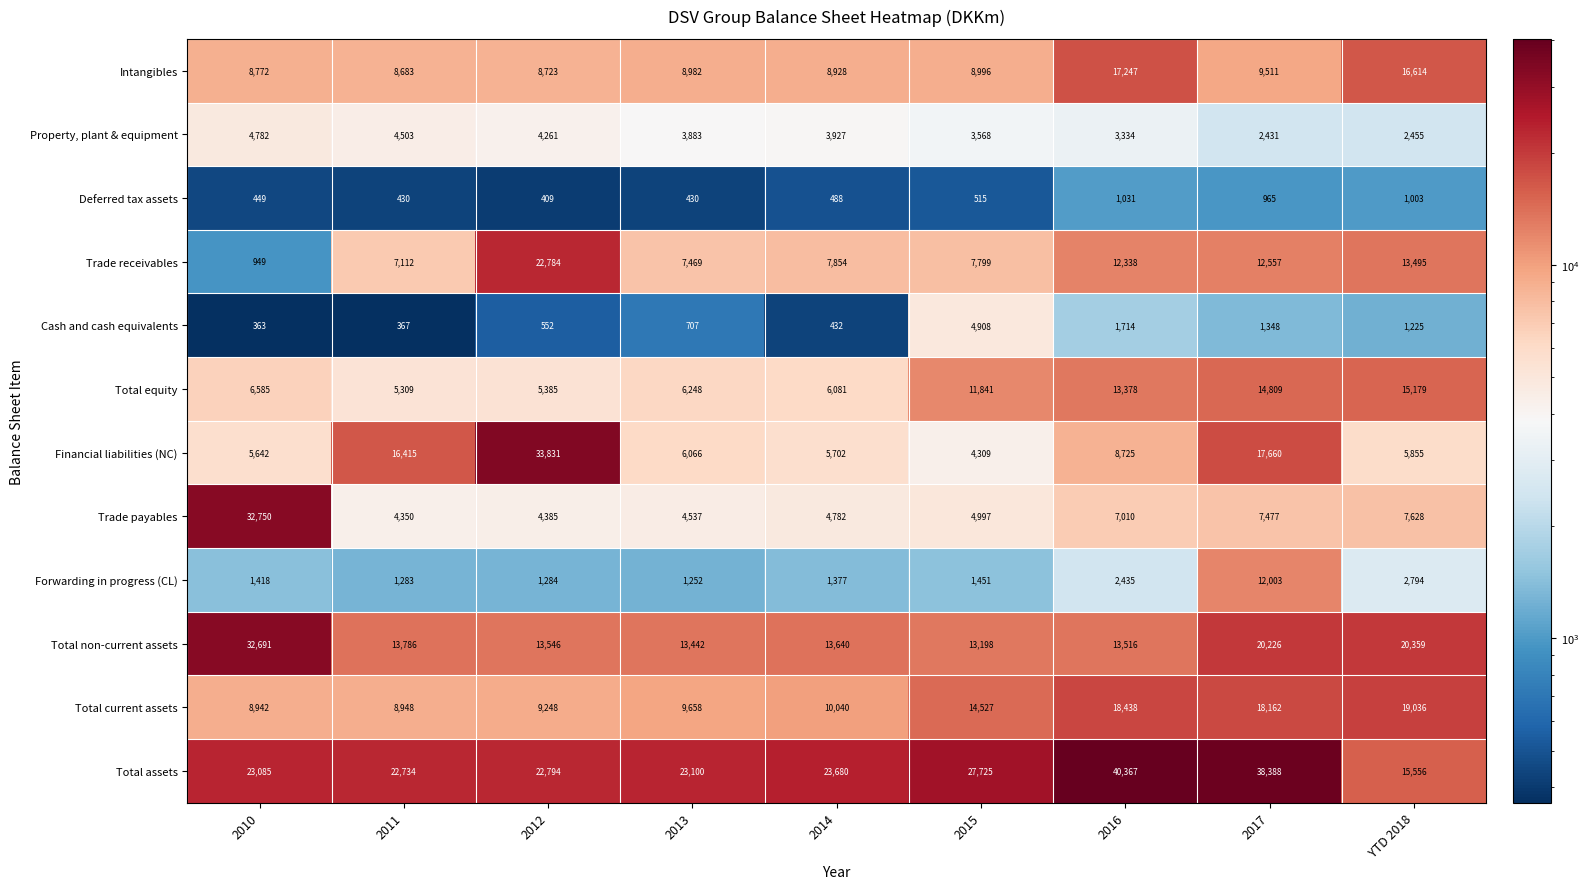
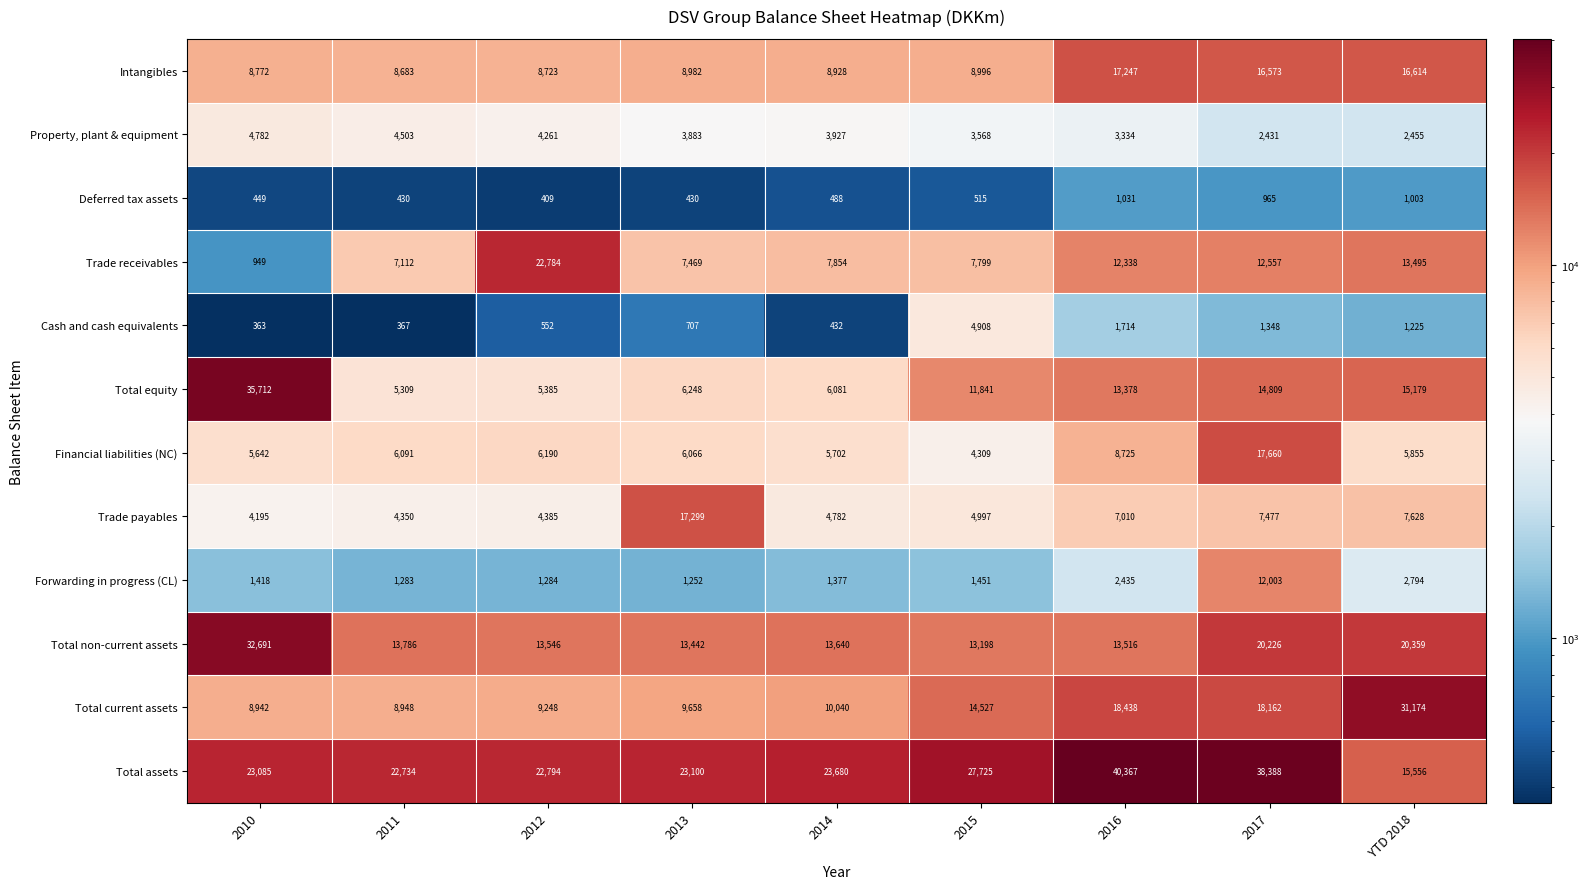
  {
    "Intangibles": {
      "2010": "8,772",
      "2011": "8,683",
      "2012": "8,723",
      "2013": "8,982",
      "2014": "8,928",
      "2015": "8,996",
      "2016": "17,247",
-     "2017": "9,511",
+     "2017": "16,573",
      "YTD 2018": "16,614"
    },
    "Property, plant & equipment": {
      "2010": "4,782",
      "2011": "4,503",
      "2012": "4,261",
      "2013": "3,883",
      "2014": "3,927",
      "2015": "3,568",
      "2016": "3,334",
      "2017": "2,431",
      "YTD 2018": "2,455"
    },
    "Deferred tax assets": {
      "2010": "449",
      "2011": "430",
      "2012": "409",
      "2013": "430",
      "2014": "488",
      "2015": "515",
      "2016": "1,031",
      "2017": "965",
      "YTD 2018": "1,003"
    },
    "Trade receivables": {
      "2010": "949",
      "2011": "7,112",
      "2012": "22,784",
      "2013": "7,469",
      "2014": "7,854",
      "2015": "7,799",
      "2016": "12,338",
      "2017": "12,557",
      "YTD 2018": "13,495"
    },
    "Cash and cash equivalents": {
      "2010": "363",
      "2011": "367",
      "2012": "552",
      "2013": "707",
      "2014": "432",
      "2015": "4,908",
      "2016": "1,714",
      "2017": "1,348",
      "YTD 2018": "1,225"
    },
    "Total equity": {
-     "2010": "6,585",
+     "2010": "35,712",
      "2011": "5,309",
      "2012": "5,385",
      "2013": "6,248",
      "2014": "6,081",
      "2015": "11,841",
      "2016": "13,378",
      "2017": "14,809",
      "YTD 2018": "15,179"
    },
    "Financial liabilities (NC)": {
      "2010": "5,642",
-     "2011": "16,415",
-     "2012": "33,831",
+     "2011": "6,091",
+     "2012": "6,190",
      "2013": "6,066",
      "2014": "5,702",
      "2015": "4,309",
      "2016": "8,725",
      "2017": "17,660",
      "YTD 2018": "5,855"
    },
    "Trade payables": {
-     "2010": "32,750",
+     "2010": "4,195",
      "2011": "4,350",
      "2012": "4,385",
-     "2013": "4,537",
+     "2013": "17,299",
      "2014": "4,782",
      "2015": "4,997",
      "2016": "7,010",
      "2017": "7,477",
      "YTD 2018": "7,628"
    },
    "Forwarding in progress (CL)": {
      "2010": "1,418",
      "2011": "1,283",
      "2012": "1,284",
      "2013": "1,252",
      "2014": "1,377",
      "2015": "1,451",
      "2016": "2,435",
      "2017": "12,003",
      "YTD 2018": "2,794"
    },
    "Total non-current assets": {
      "2010": "32,691",
      "2011": "13,786",
      "2012": "13,546",
      "2013": "13,442",
      "2014": "13,640",
      "2015": "13,198",
      "2016": "13,516",
      "2017": "20,226",
      "YTD 2018": "20,359"
    },
    "Total current assets": {
      "2010": "8,942",
      "2011": "8,948",
      "2012": "9,248",
      "2013": "9,658",
      "2014": "10,040",
      "2015": "14,527",
      "2016": "18,438",
      "2017": "18,162",
-     "YTD 2018": "19,036"
+     "YTD 2018": "31,174"
    },
    "Total assets": {
      "2010": "23,085",
      "2011": "22,734",
      "2012": "22,794",
      "2013": "23,100",
      "2014": "23,680",
      "2015": "27,725",
      "2016": "40,367",
      "2017": "38,388",
      "YTD 2018": "15,556"
    }
  }
